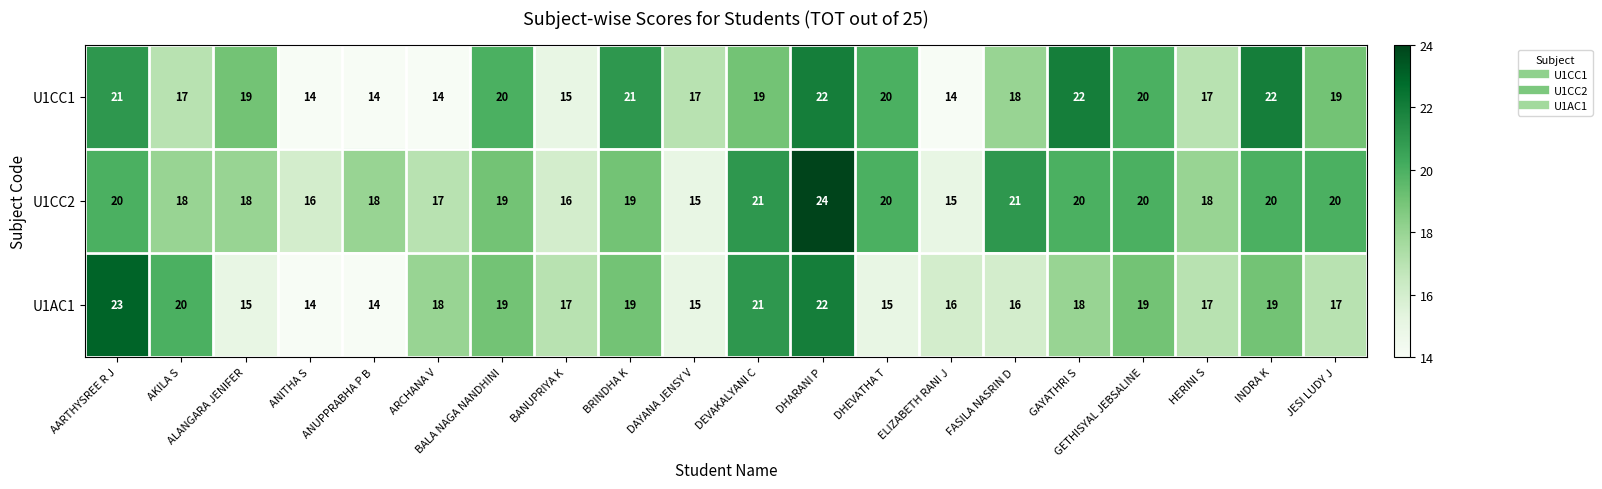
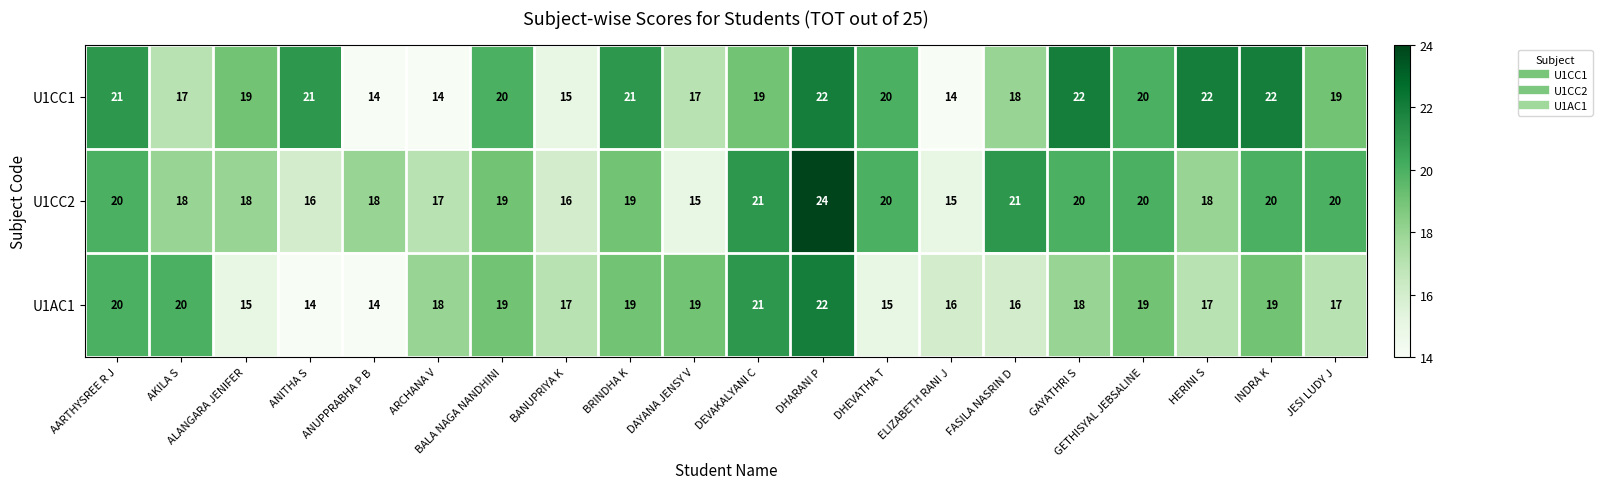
  {
    "U1CC1": {
      "AARTHYSREE R J": 21,
      "AKILA S": 17,
      "ALANGARA JENIFER": 19,
-     "ANITHA S": 14,
+     "ANITHA S": 21,
      "ANUPPRABHA P B": 14,
      "ARCHANA V": 14,
      "BALA NAGA NANDHINI": 20,
      "BANUPRIYA K": 15,
      "BRINDHA K": 21,
      "DAYANA JENSY V": 17,
      "DEVAKALYANI C": 19,
      "DHARANI P": 22,
      "DHEVATHA T": 20,
      "ELIZABETH RANI J": 14,
      "FASILA NASRIN D": 18,
      "GAYATHRI S": 22,
      "GETHISYAL JEBSALINE": 20,
-     "HERINI S": 17,
+     "HERINI S": 22,
      "INDRA K": 22,
      "JESI LUDY J": 19
    },
    "U1CC2": {
      "AARTHYSREE R J": 20,
      "AKILA S": 18,
      "ALANGARA JENIFER": 18,
      "ANITHA S": 16,
      "ANUPPRABHA P B": 18,
      "ARCHANA V": 17,
      "BALA NAGA NANDHINI": 19,
      "BANUPRIYA K": 16,
      "BRINDHA K": 19,
      "DAYANA JENSY V": 15,
      "DEVAKALYANI C": 21,
      "DHARANI P": 24,
      "DHEVATHA T": 20,
      "ELIZABETH RANI J": 15,
      "FASILA NASRIN D": 21,
      "GAYATHRI S": 20,
      "GETHISYAL JEBSALINE": 20,
      "HERINI S": 18,
      "INDRA K": 20,
      "JESI LUDY J": 20
    },
    "U1AC1": {
-     "AARTHYSREE R J": 23,
+     "AARTHYSREE R J": 20,
      "AKILA S": 20,
      "ALANGARA JENIFER": 15,
      "ANITHA S": 14,
      "ANUPPRABHA P B": 14,
      "ARCHANA V": 18,
      "BALA NAGA NANDHINI": 19,
      "BANUPRIYA K": 17,
      "BRINDHA K": 19,
-     "DAYANA JENSY V": 15,
+     "DAYANA JENSY V": 19,
      "DEVAKALYANI C": 21,
      "DHARANI P": 22,
      "DHEVATHA T": 15,
      "ELIZABETH RANI J": 16,
      "FASILA NASRIN D": 16,
      "GAYATHRI S": 18,
      "GETHISYAL JEBSALINE": 19,
      "HERINI S": 17,
      "INDRA K": 19,
      "JESI LUDY J": 17
    }
  }
